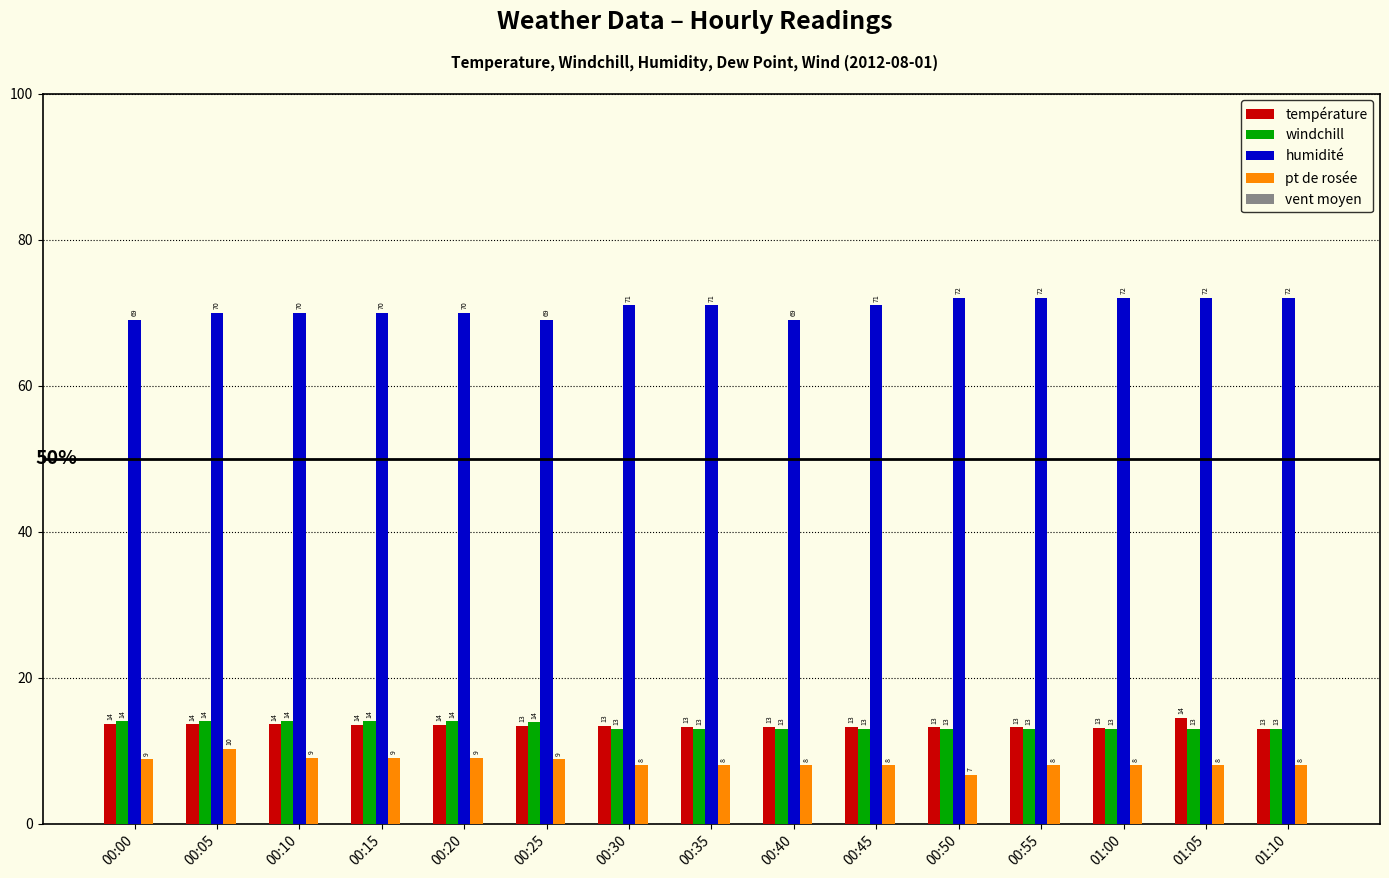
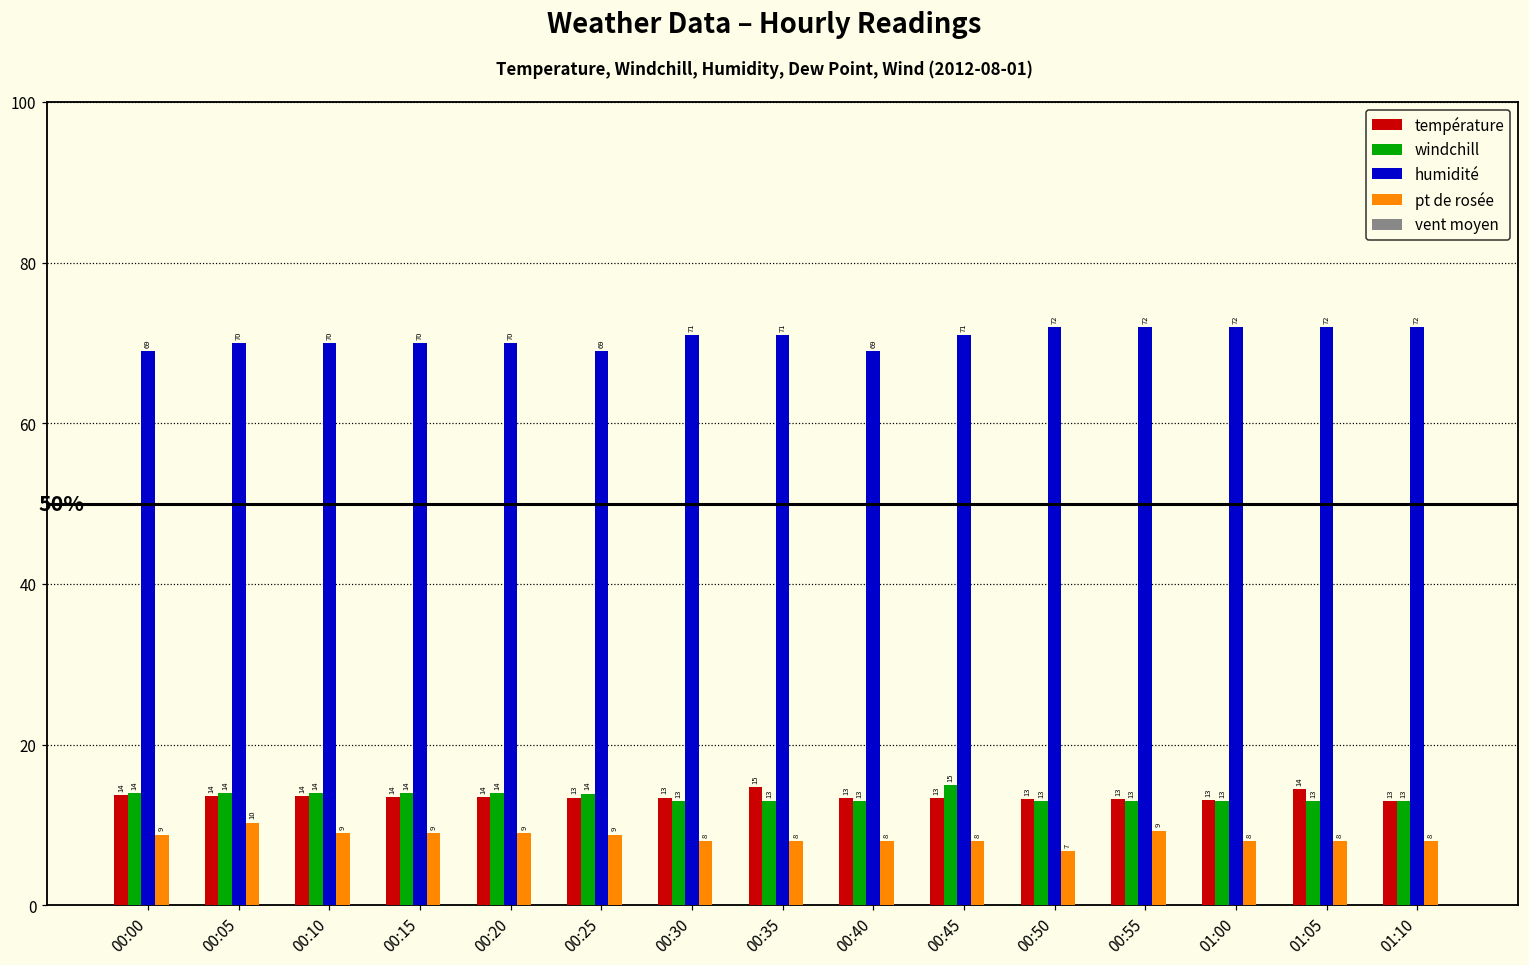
  {
    "température": {
      "00:00": 14,
      "00:05": 14,
      "00:10": 14,
      "00:15": 14,
      "00:20": 14,
      "00:25": 13,
      "00:30": 13,
-     "00:35": 13,
+     "00:35": 15,
      "00:40": 13,
      "00:45": 13,
      "00:50": 13,
      "00:55": 13,
      "01:00": 13,
      "01:05": 14,
      "01:10": 13
    },
    "windchill": {
      "00:00": 14,
      "00:05": 14,
      "00:10": 14,
      "00:15": 14,
      "00:20": 14,
      "00:25": 14,
      "00:30": 13,
      "00:35": 13,
      "00:40": 13,
-     "00:45": 13,
+     "00:45": 15,
      "00:50": 13,
      "00:55": 13,
      "01:00": 13,
      "01:05": 13,
      "01:10": 13
    },
    "humidité": {
      "00:00": 69,
      "00:05": 70,
      "00:10": 70,
      "00:15": 70,
      "00:20": 70,
      "00:25": 69,
      "00:30": 71,
      "00:35": 71,
      "00:40": 69,
      "00:45": 71,
      "00:50": 72,
      "00:55": 72,
      "01:00": 72,
      "01:05": 72,
      "01:10": 72
    },
    "pt de rosée": {
      "00:00": 9,
      "00:05": 10,
      "00:10": 9,
      "00:15": 9,
      "00:20": 9,
      "00:25": 9,
      "00:30": 8,
      "00:35": 8,
      "00:40": 8,
      "00:45": 8,
      "00:50": 7,
-     "00:55": 8,
+     "00:55": 9,
      "01:00": 8,
      "01:05": 8,
      "01:10": 8
    },
    "vent moyen": {
      "00:00": 0,
      "00:05": 0,
      "00:10": 0,
      "00:15": 0,
      "00:20": 0,
      "00:25": 0,
      "00:30": 0,
      "00:35": 0,
      "00:40": 0,
      "00:45": 0,
      "00:50": 0,
      "00:55": 0,
      "01:00": 0,
      "01:05": 0,
      "01:10": 0
    }
  }
